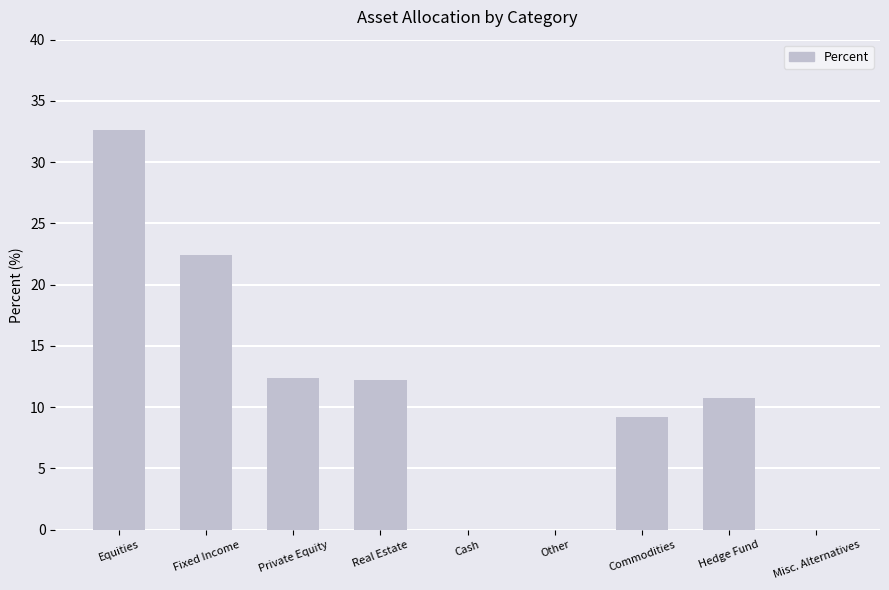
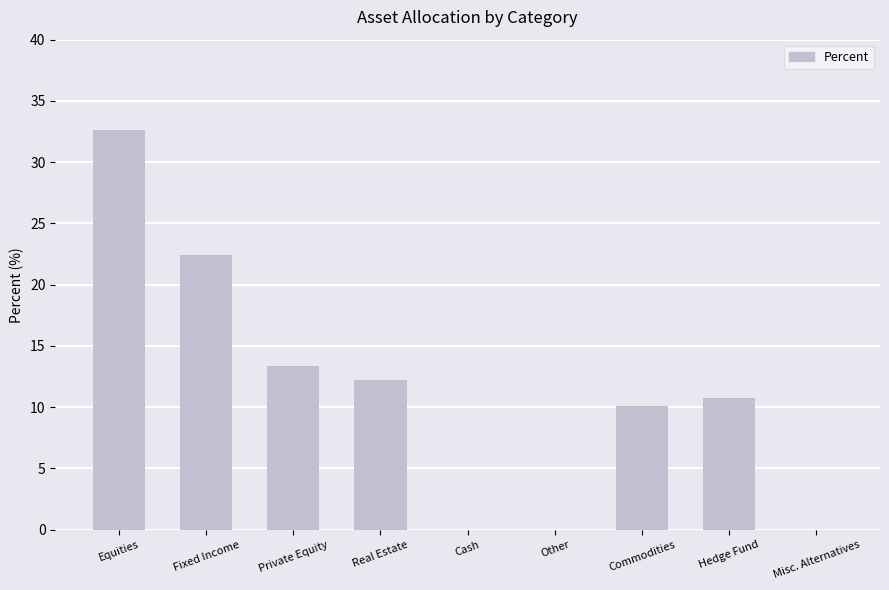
  {
    "Equities": 32.6,
    "Fixed Income": 22.5,
-   "Private Equity": 12.4,
+   "Private Equity": 13.4,
    "Real Estate": 12.2,
    "Cash": 0.0,
    "Other": 0.0,
-   "Commodities": 9.2,
+   "Commodities": 10.1,
    "Hedge Fund": 10.8,
    "Misc. Alternatives": 0.0
  }
